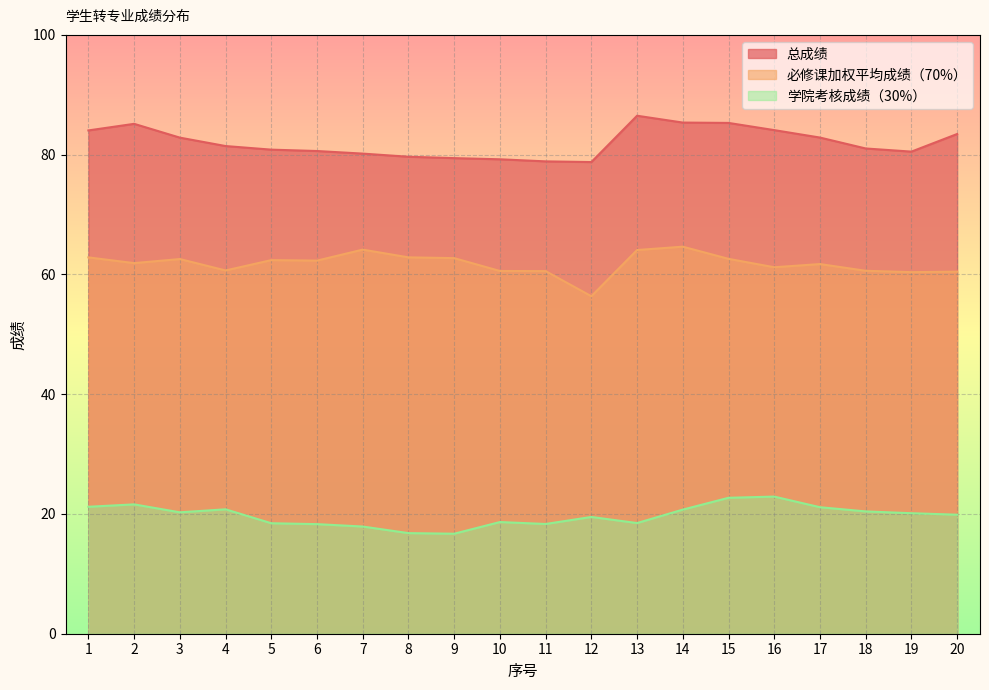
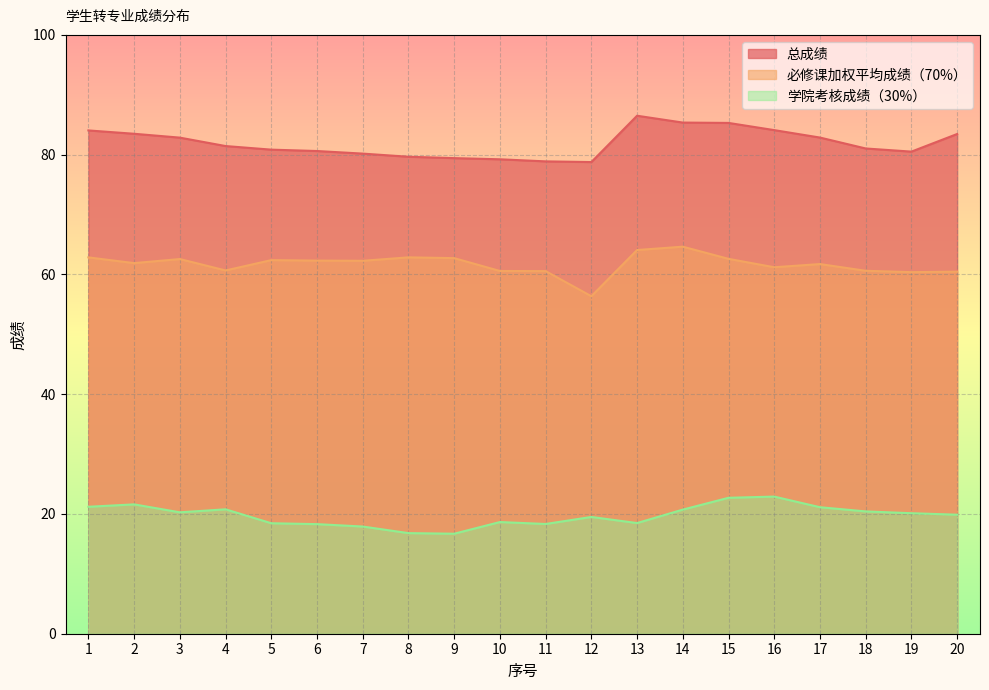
  {
    "总成绩": {
      "1": 84,
-     "2": 85,
+     "2": 83,
      "3": 83,
      "4": 81,
      "5": 81,
      "6": 81,
      "7": 80,
      "8": 80,
      "9": 79,
      "10": 79,
      "11": 79,
      "12": 79,
      "13": 86,
      "14": 85,
      "15": 85,
      "16": 84,
      "17": 83,
      "18": 81,
      "19": 81,
      "20": 83
    },
    "必修课加权平均成绩（70%）": {
      "1": 63,
      "2": 62,
      "3": 63,
      "4": 61,
      "5": 62,
      "6": 62,
-     "7": 64,
+     "7": 62,
      "8": 63,
      "9": 63,
      "10": 61,
      "11": 61,
      "12": 56,
      "13": 64,
      "14": 65,
      "15": 63,
      "16": 61,
      "17": 62,
      "18": 61,
      "19": 60,
      "20": 60
    },
    "学院考核成绩（30%）": {
      "1": 21,
      "2": 22,
      "3": 20,
      "4": 21,
      "5": 18,
      "6": 18,
      "7": 18,
      "8": 17,
      "9": 17,
      "10": 19,
      "11": 18,
      "12": 20,
      "13": 18,
      "14": 21,
      "15": 23,
      "16": 23,
      "17": 21,
      "18": 20,
      "19": 20,
      "20": 20
    }
  }
